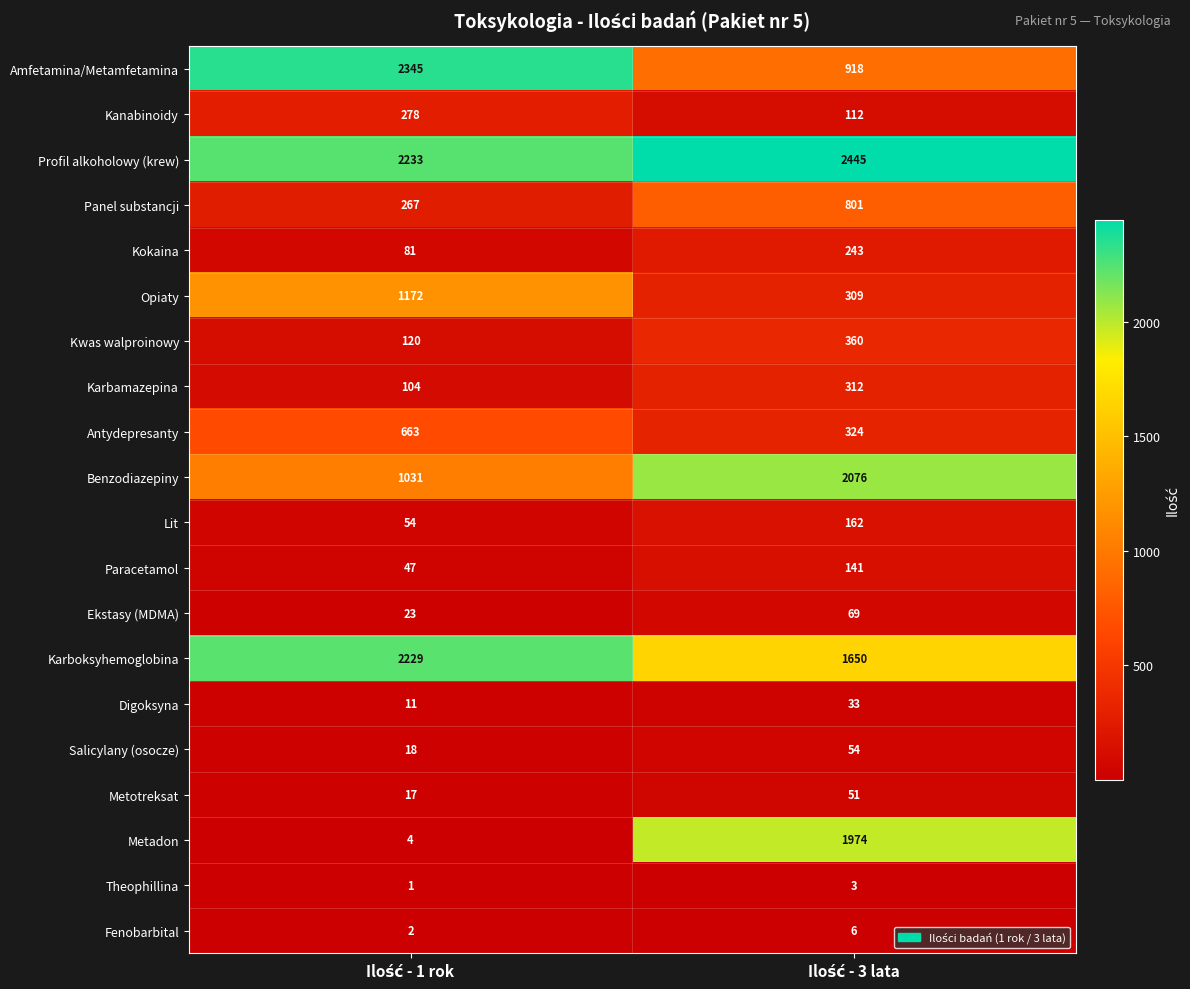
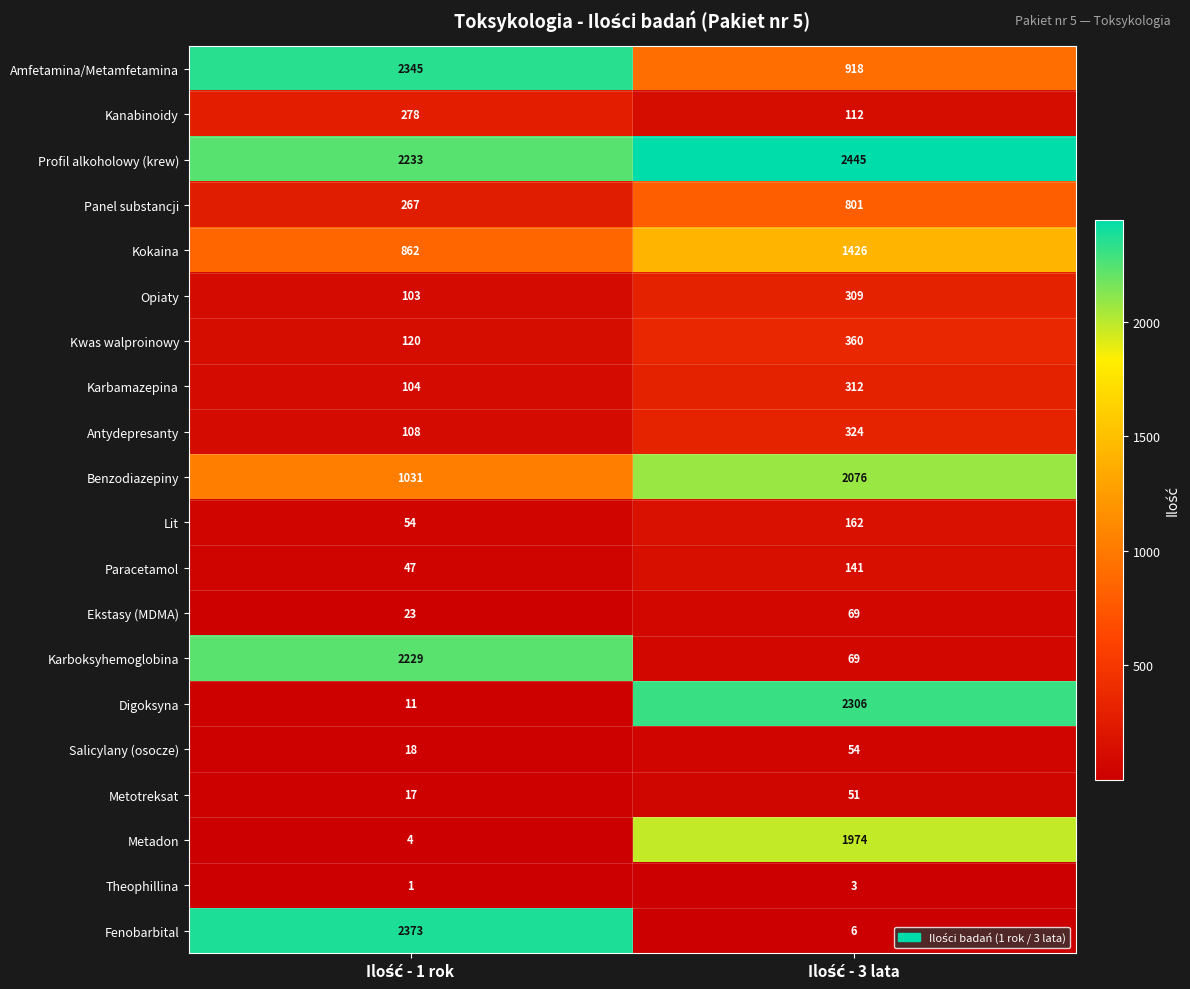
  {
    "Amfetamina/Metamfetamina": {
      "Ilość - 1 rok": 2345,
      "Ilość - 3 lata": 918
    },
    "Kanabinoidy": {
      "Ilość - 1 rok": 278,
      "Ilość - 3 lata": 112
    },
    "Profil alkoholowy (krew)": {
      "Ilość - 1 rok": 2233,
      "Ilość - 3 lata": 2445
    },
    "Panel substancji": {
      "Ilość - 1 rok": 267,
      "Ilość - 3 lata": 801
    },
    "Kokaina": {
-     "Ilość - 1 rok": 81,
-     "Ilość - 3 lata": 243
+     "Ilość - 1 rok": 862,
+     "Ilość - 3 lata": 1426
    },
    "Opiaty": {
-     "Ilość - 1 rok": 1172,
+     "Ilość - 1 rok": 103,
      "Ilość - 3 lata": 309
    },
    "Kwas walproinowy": {
      "Ilość - 1 rok": 120,
      "Ilość - 3 lata": 360
    },
    "Karbamazepina": {
      "Ilość - 1 rok": 104,
      "Ilość - 3 lata": 312
    },
    "Antydepresanty": {
-     "Ilość - 1 rok": 663,
+     "Ilość - 1 rok": 108,
      "Ilość - 3 lata": 324
    },
    "Benzodiazepiny": {
      "Ilość - 1 rok": 1031,
      "Ilość - 3 lata": 2076
    },
    "Lit": {
      "Ilość - 1 rok": 54,
      "Ilość - 3 lata": 162
    },
    "Paracetamol": {
      "Ilość - 1 rok": 47,
      "Ilość - 3 lata": 141
    },
    "Ekstasy (MDMA)": {
      "Ilość - 1 rok": 23,
      "Ilość - 3 lata": 69
    },
    "Karboksyhemoglobina": {
      "Ilość - 1 rok": 2229,
-     "Ilość - 3 lata": 1650
+     "Ilość - 3 lata": 69
    },
    "Digoksyna": {
      "Ilość - 1 rok": 11,
-     "Ilość - 3 lata": 33
+     "Ilość - 3 lata": 2306
    },
    "Salicylany (osocze)": {
      "Ilość - 1 rok": 18,
      "Ilość - 3 lata": 54
    },
    "Metotreksat": {
      "Ilość - 1 rok": 17,
      "Ilość - 3 lata": 51
    },
    "Metadon": {
      "Ilość - 1 rok": 4,
      "Ilość - 3 lata": 1974
    },
    "Theophillina": {
      "Ilość - 1 rok": 1,
      "Ilość - 3 lata": 3
    },
    "Fenobarbital": {
-     "Ilość - 1 rok": 2,
+     "Ilość - 1 rok": 2373,
      "Ilość - 3 lata": 6
    }
  }
